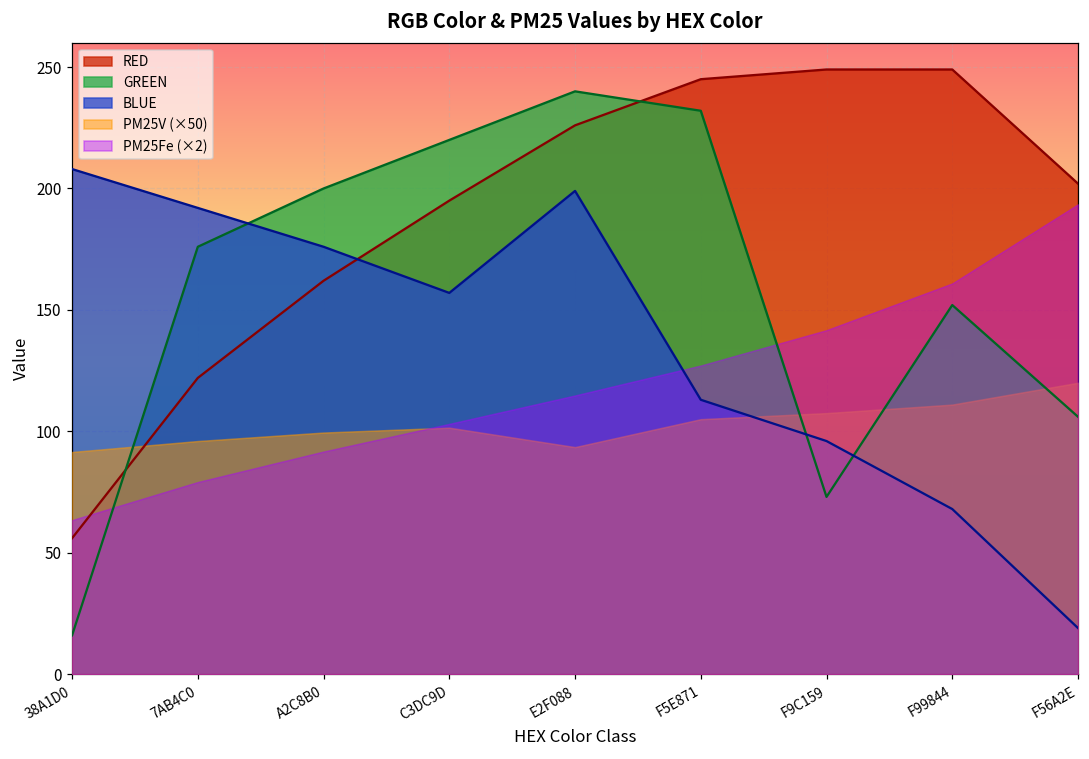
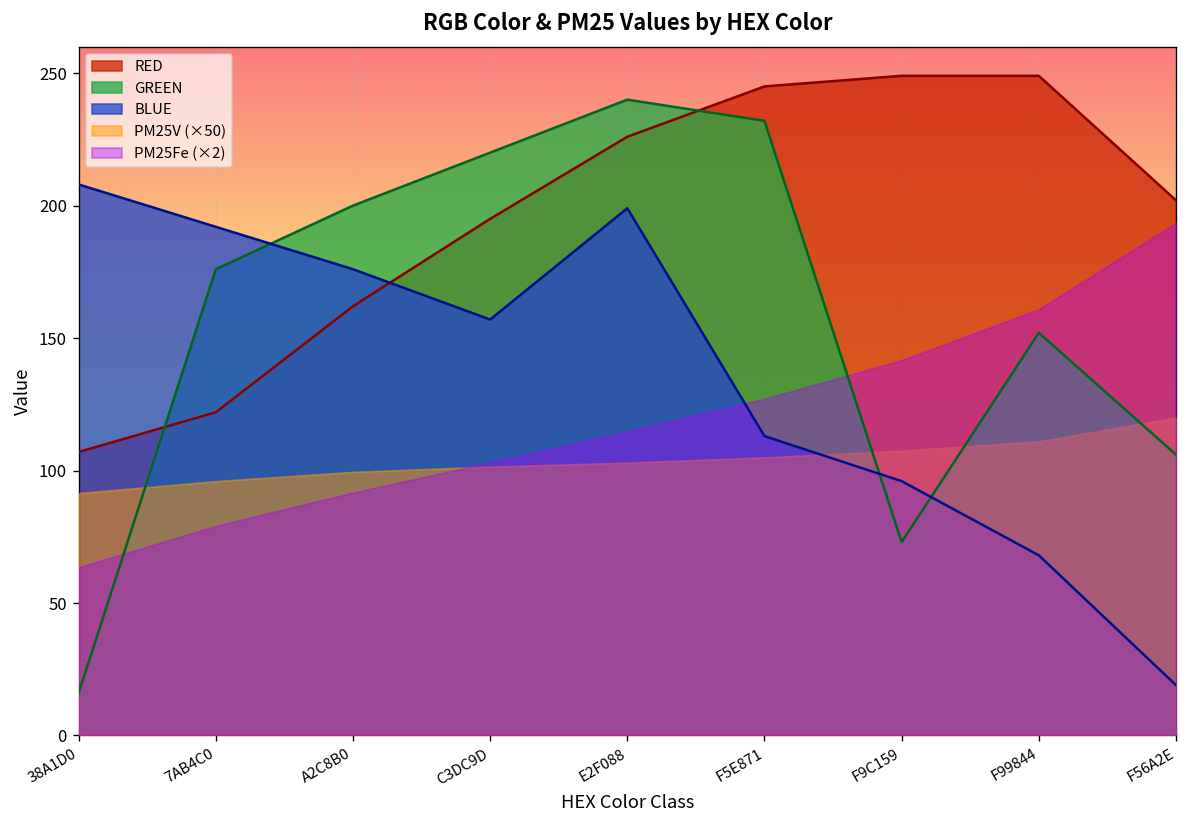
  {
    "RED": {
-     "38A1D0": 56,
+     "38A1D0": 107,
      "7AB4C0": 122,
      "A2C8B0": 162,
      "C3DC9D": 195,
      "E2F088": 226,
      "F5E871": 245,
      "F9C159": 249,
      "F99844": 249,
      "F56A2E": 202
    },
    "GREEN": {
      "38A1D0": 16,
      "7AB4C0": 176,
      "A2C8B0": 200,
      "C3DC9D": 220,
      "E2F088": 240,
      "F5E871": 232,
      "F9C159": 73,
      "F99844": 152,
      "F56A2E": 106
    },
    "BLUE": {
      "38A1D0": 208,
      "7AB4C0": 192,
      "A2C8B0": 176,
      "C3DC9D": 157,
      "E2F088": 199,
      "F5E871": 113,
      "F9C159": 96,
      "F99844": 68,
      "F56A2E": 19
    },
    "PM25V (×50)": {
      "38A1D0": 92,
      "7AB4C0": 96,
      "A2C8B0": 100,
      "C3DC9D": 101,
-     "E2F088": 94,
+     "E2F088": 103,
      "F5E871": 105,
      "F9C159": 108,
      "F99844": 111,
      "F56A2E": 120
    },
    "PM25Fe (×2)": {
      "38A1D0": 63,
      "7AB4C0": 79,
      "A2C8B0": 92,
      "C3DC9D": 103,
      "E2F088": 115,
      "F5E871": 127,
      "F9C159": 142,
      "F99844": 161,
      "F56A2E": 193
    }
  }
